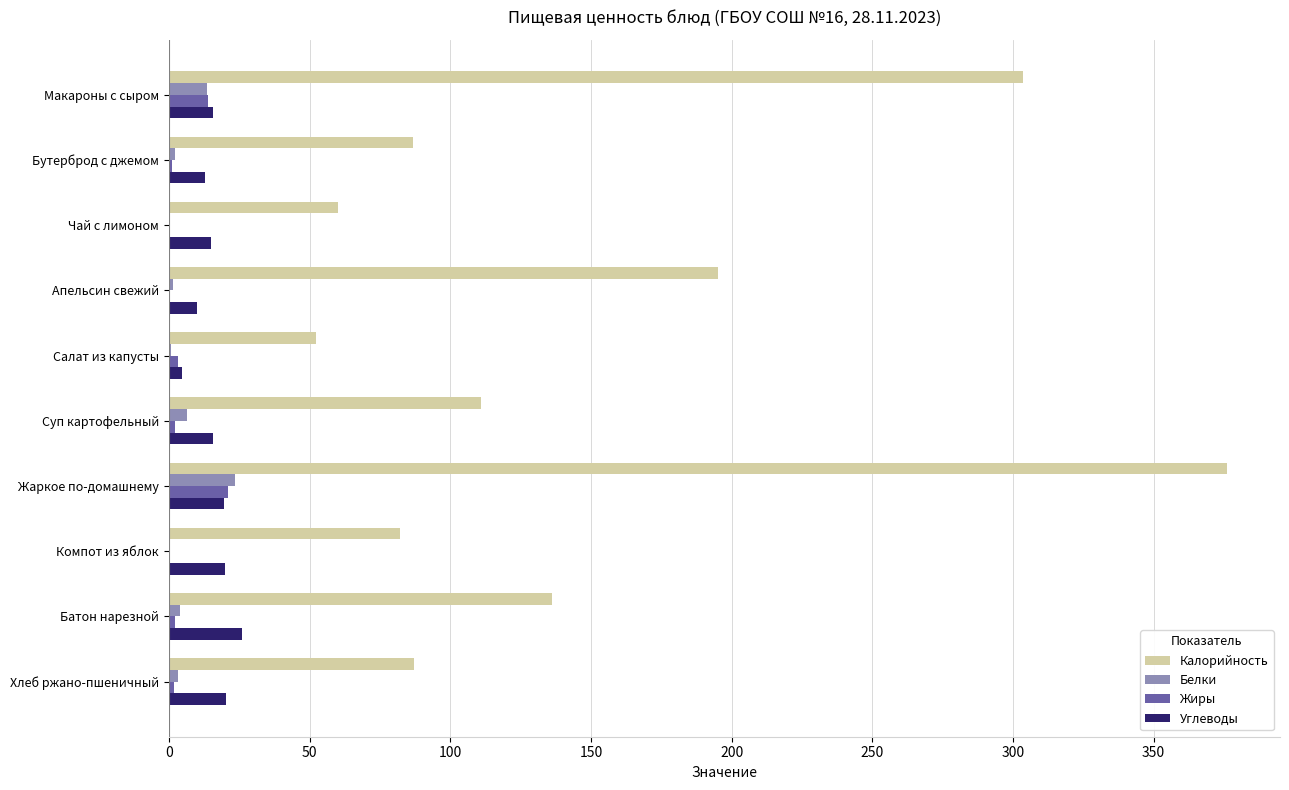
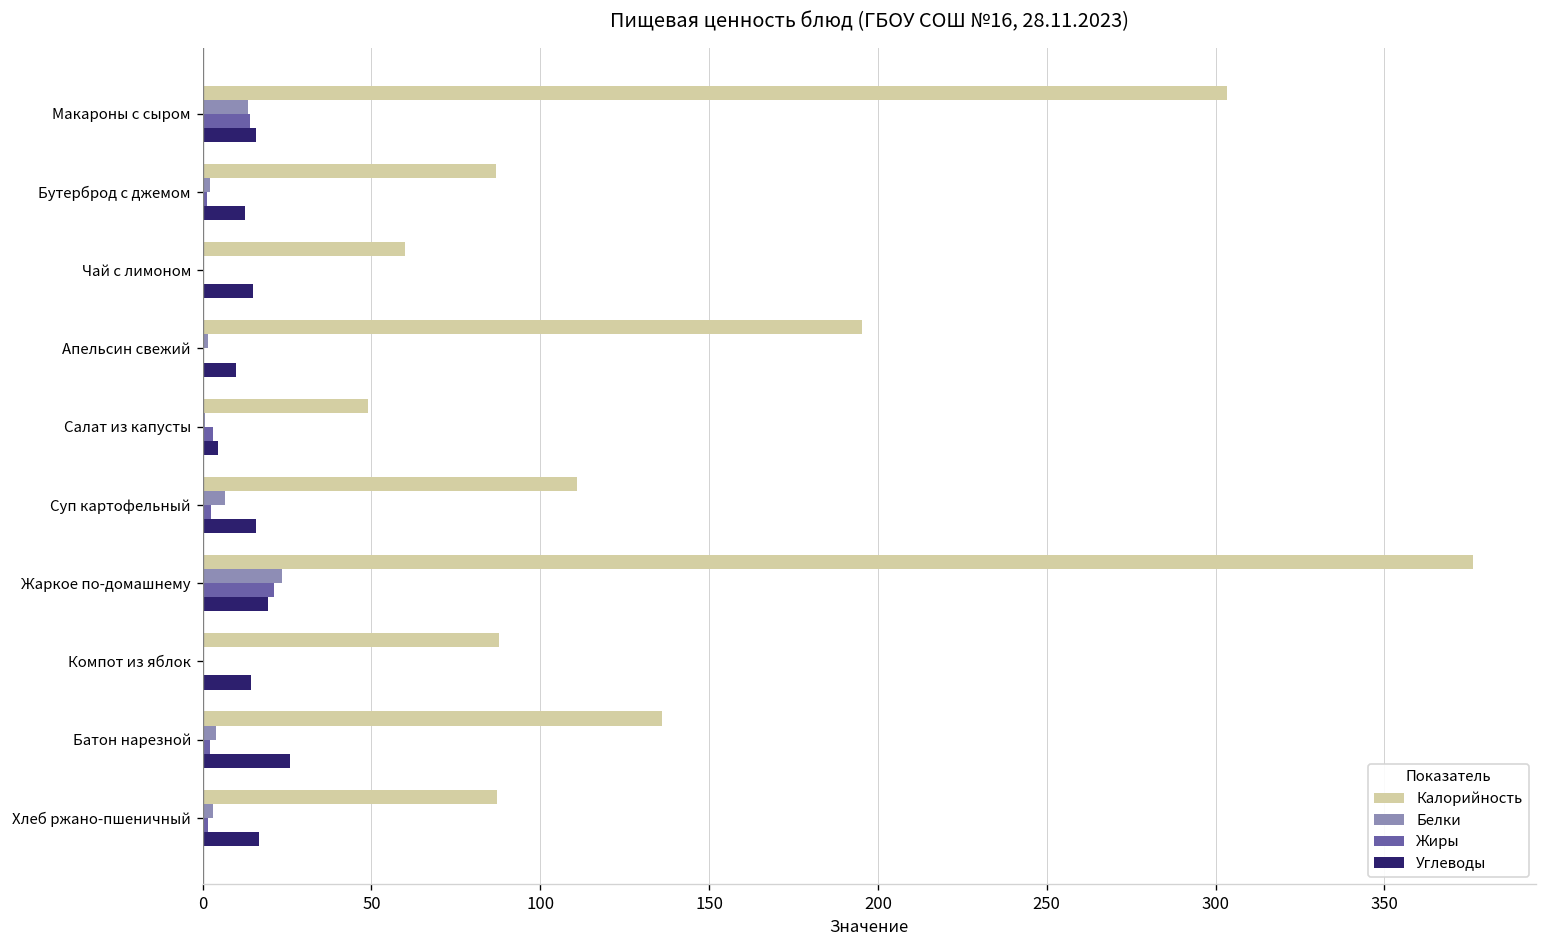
  {
    "Калорийность": {
      "Макароны с сыром": 304,
      "Бутерброд с джемом": 87,
      "Чай с лимоном": 60,
      "Апельсин свежий": 195,
-     "Салат из капусты": 52,
+     "Салат из капусты": 49,
      "Суп картофельный": 111,
      "Жаркое по-домашнему": 376,
-     "Компот из яблок": 82,
+     "Компот из яблок": 88,
      "Батон нарезной": 136,
      "Хлеб ржано-пшеничный": 87
    },
    "Углеводы": {
      "Макароны с сыром": 16,
      "Бутерброд с джемом": 13,
      "Чай с лимоном": 15,
      "Апельсин свежий": 10,
      "Салат из капусты": 5,
      "Суп картофельный": 16,
      "Жаркое по-домашнему": 20,
-     "Компот из яблок": 20,
+     "Компот из яблок": 14,
      "Батон нарезной": 26,
-     "Хлеб ржано-пшеничный": 20
+     "Хлеб ржано-пшеничный": 17
    }
  }
